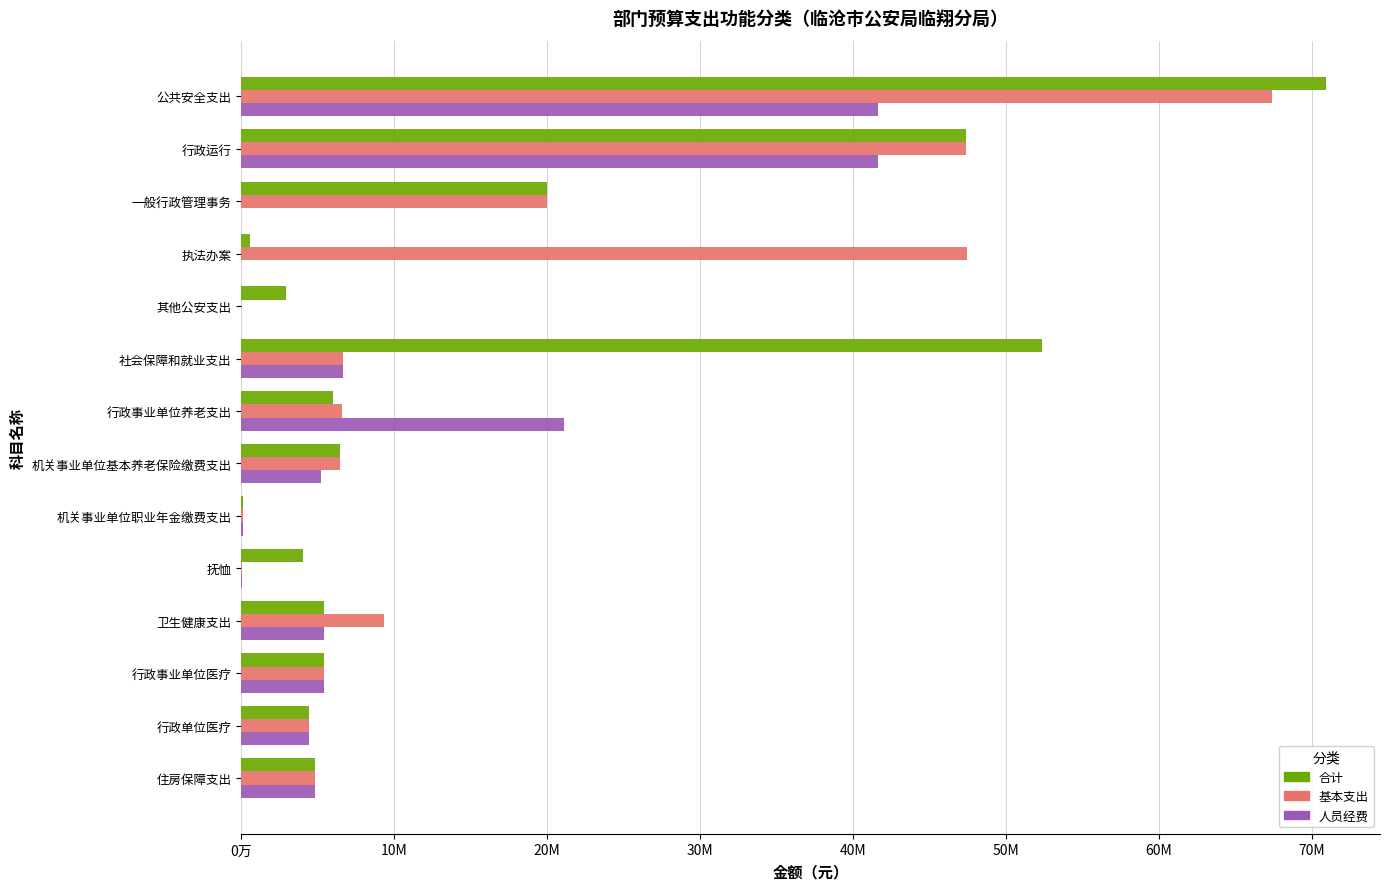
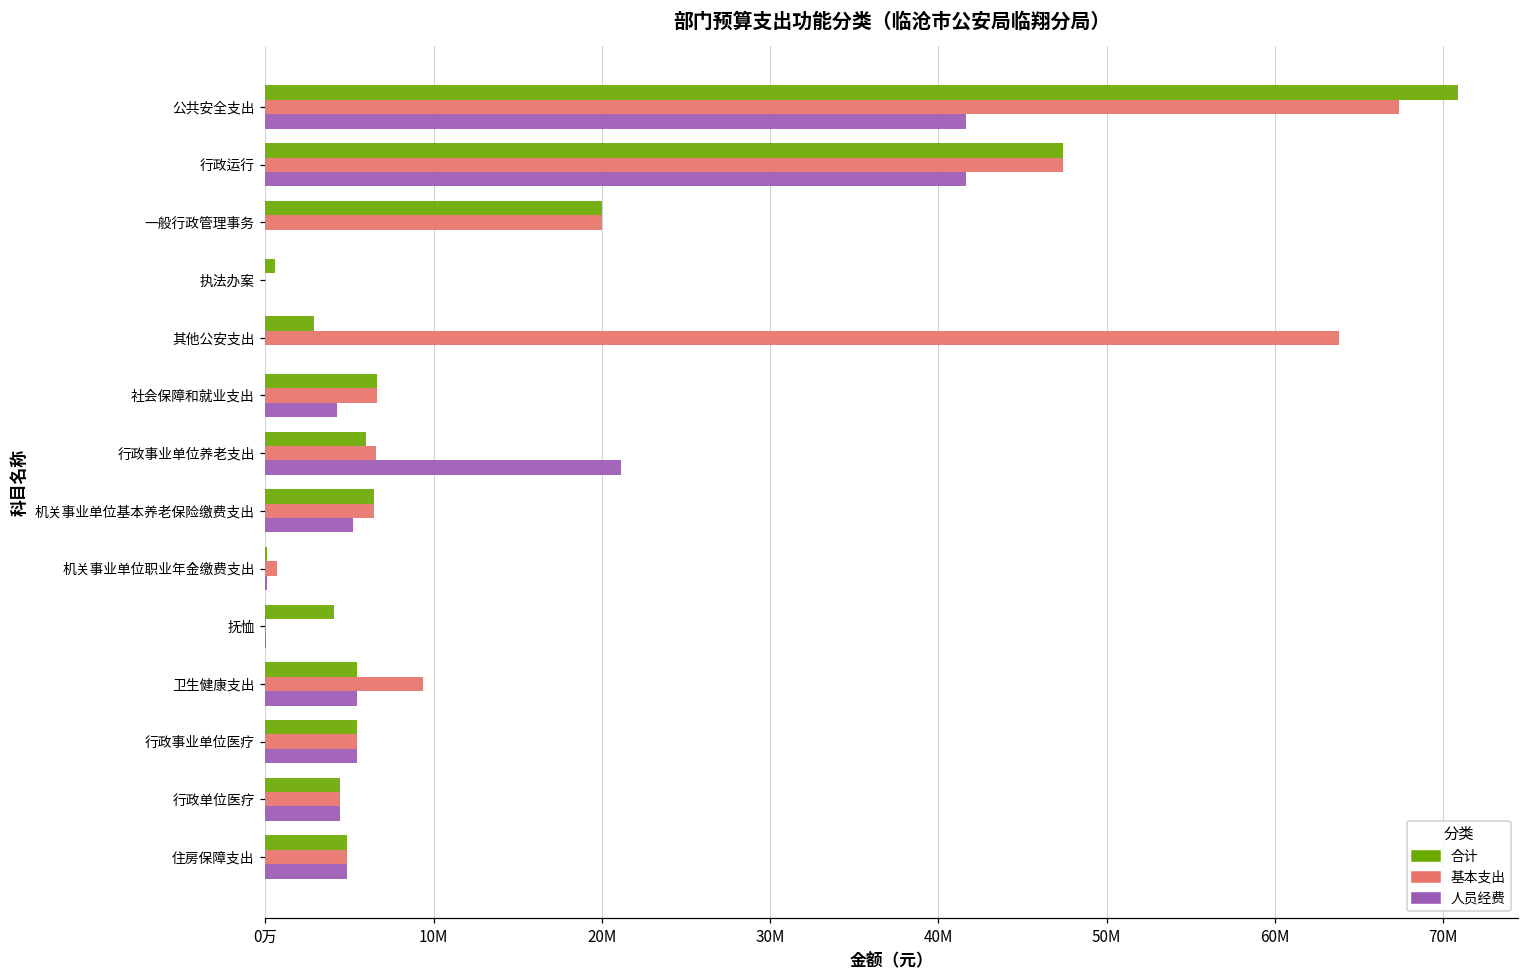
  {
    "合计": {
      "公共安全支出": 70900000,
      "行政运行": 47400000,
      "一般行政管理事务": 20000000,
      "执法办案": 600000,
      "其他公安支出": 2900000,
-     "社会保障和就业支出": 52400000,
+     "社会保障和就业支出": 6600000,
      "行政事业单位养老支出": 6000000,
      "机关事业单位基本养老保险缴费支出": 6500000,
      "抚恤": 4000000,
      "卫生健康支出": 5400000,
      "行政事业单位医疗": 5400000,
      "行政单位医疗": 4400000,
      "住房保障支出": 4800000
    },
    "基本支出": {
      "公共安全支出": 67400000,
      "行政运行": 47400000,
      "一般行政管理事务": 20000000,
-     "执法办案": 47500000,
-     "其他公安支出": 0,
+     "执法办案": 0,
+     "其他公安支出": 63800000,
      "社会保障和就业支出": 6600000,
      "行政事业单位养老支出": 6600000,
      "机关事业单位基本养老保险缴费支出": 6500000,
-     "机关事业单位职业年金缴费支出": 100000,
+     "机关事业单位职业年金缴费支出": 700000,
      "卫生健康支出": 9300000,
      "行政事业单位医疗": 5400000,
      "行政单位医疗": 4400000,
      "住房保障支出": 4800000
    },
    "人员经费": {
      "公共安全支出": 41600000,
      "行政运行": 41600000,
      "一般行政管理事务": 0,
      "执法办案": 0,
      "其他公安支出": 0,
-     "社会保障和就业支出": 6600000,
+     "社会保障和就业支出": 4300000,
      "行政事业单位养老支出": 21100000,
      "机关事业单位基本养老保险缴费支出": 5200000,
      "卫生健康支出": 5400000,
      "行政事业单位医疗": 5400000,
      "行政单位医疗": 4400000,
      "住房保障支出": 4800000
    }
  }
